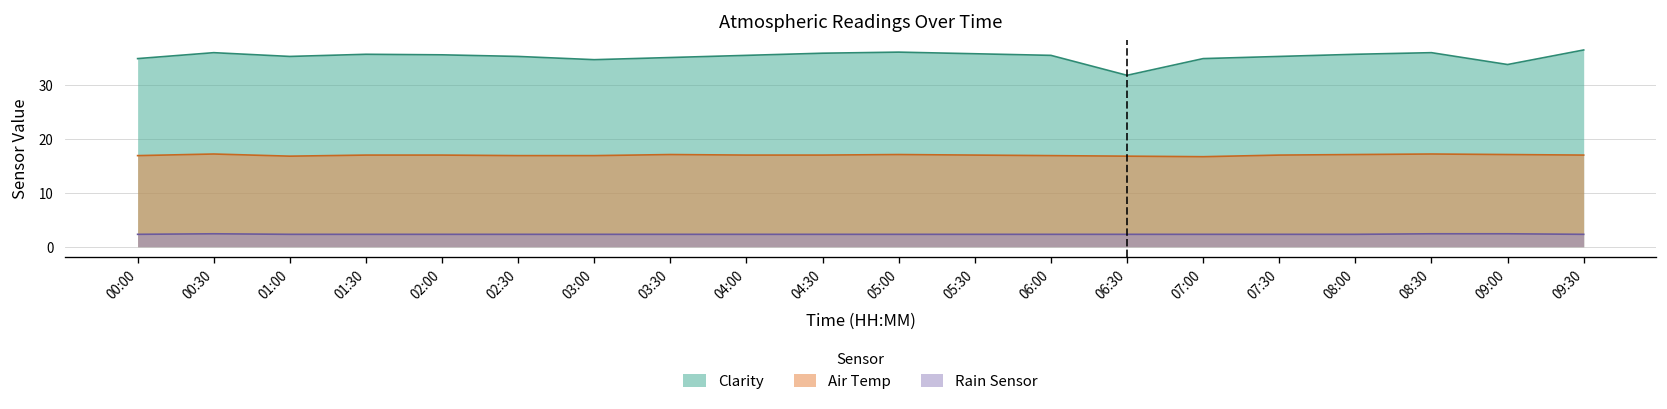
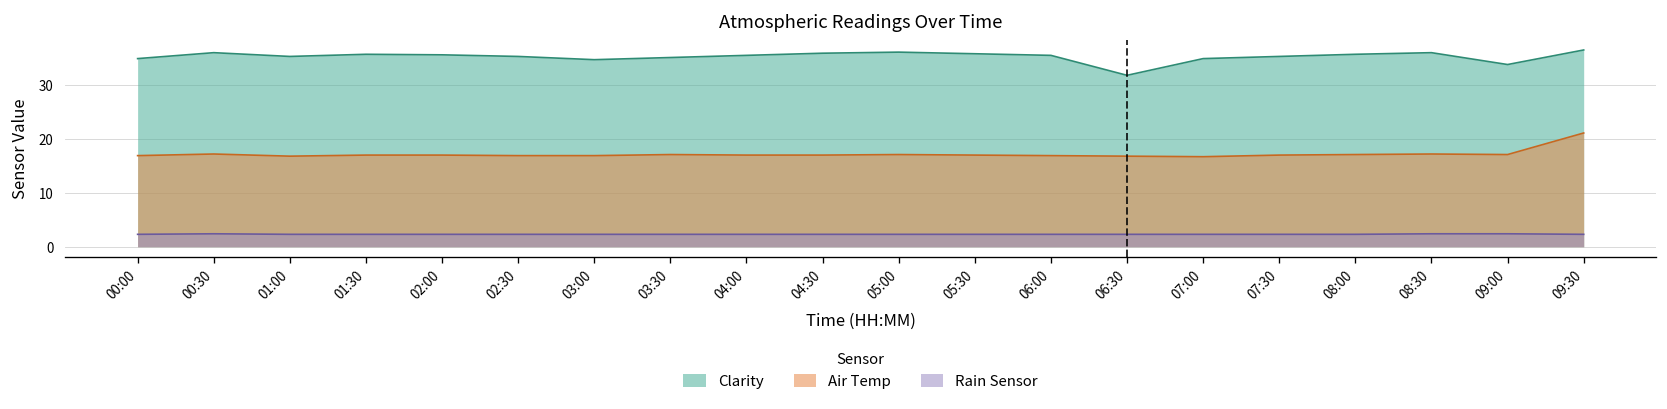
  {
    "Clarity": {
      "00:00": 35,
      "00:30": 36,
      "01:00": 35,
      "01:30": 36,
      "02:00": 36,
      "02:30": 35,
      "03:00": 35,
      "03:30": 35,
      "04:00": 36,
      "04:30": 36,
      "05:00": 36,
      "05:30": 36,
      "06:00": 36,
      "06:30": 32,
      "07:00": 35,
      "07:30": 35,
      "08:00": 36,
      "08:30": 36,
      "09:00": 34,
      "09:30": 37
    },
    "Air Temp": {
      "00:00": 17,
      "00:30": 17,
      "01:00": 17,
      "01:30": 17,
      "02:00": 17,
      "02:30": 17,
      "03:00": 17,
      "03:30": 17,
      "04:00": 17,
      "04:30": 17,
      "05:00": 17,
      "05:30": 17,
      "06:00": 17,
      "06:30": 17,
      "07:00": 17,
      "07:30": 17,
      "08:00": 17,
      "08:30": 17,
      "09:00": 17,
-     "09:30": 17
+     "09:30": 21
    },
    "Rain Sensor": {
      "00:00": 2,
      "00:30": 2,
      "01:00": 2,
      "01:30": 2,
      "02:00": 2,
      "02:30": 2,
      "03:00": 2,
      "03:30": 2,
      "04:00": 2,
      "04:30": 2,
      "05:00": 2,
      "05:30": 2,
      "06:00": 2,
      "06:30": 2,
      "07:00": 2,
      "07:30": 2,
      "08:00": 2,
      "08:30": 2,
      "09:00": 2,
      "09:30": 2
    }
  }
